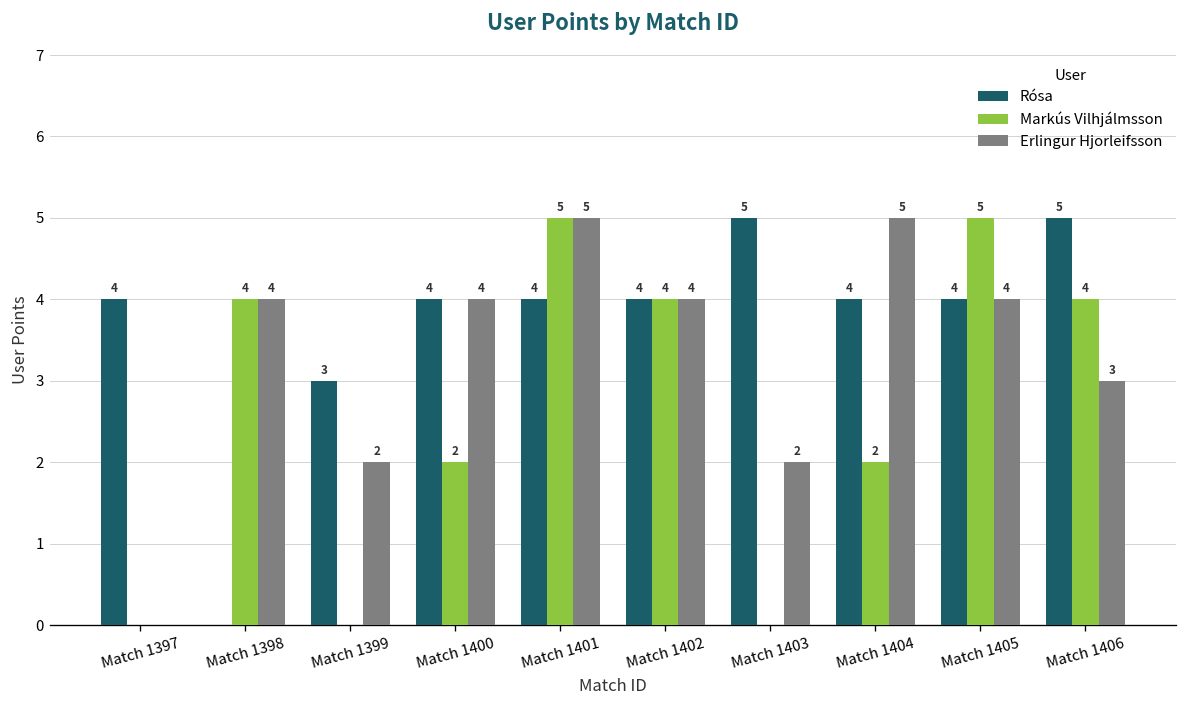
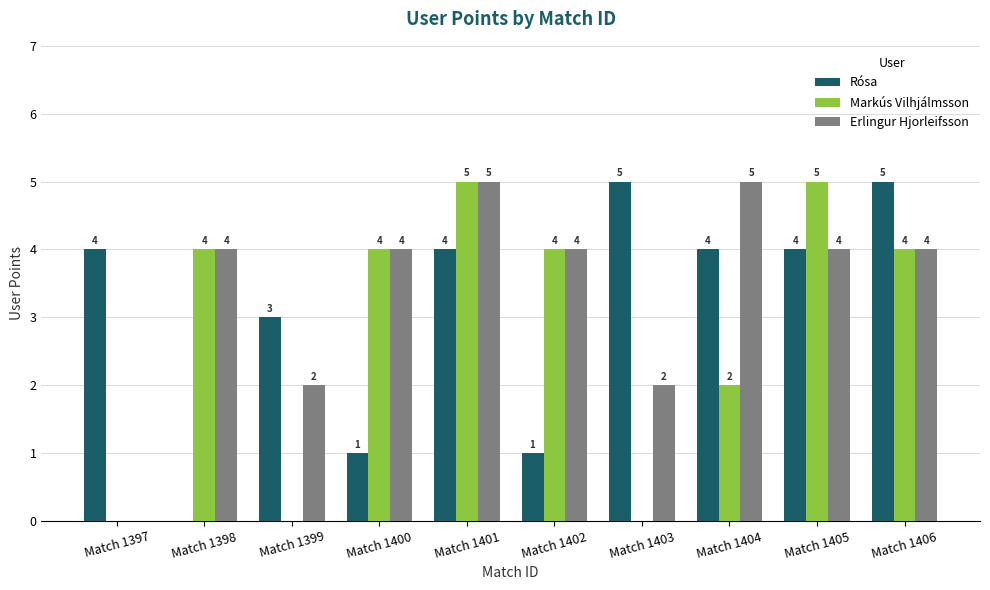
  {
    "Rósa": {
      "Match 1397": 4,
      "Match 1399": 3,
-     "Match 1400": 4,
+     "Match 1400": 1,
      "Match 1401": 4,
-     "Match 1402": 4,
+     "Match 1402": 1,
      "Match 1403": 5,
      "Match 1404": 4,
      "Match 1405": 4,
      "Match 1406": 5
    },
    "Markús Vilhjálmsson": {
      "Match 1398": 4,
-     "Match 1400": 2,
+     "Match 1400": 4,
      "Match 1401": 5,
      "Match 1402": 4,
      "Match 1404": 2,
      "Match 1405": 5,
      "Match 1406": 4
    },
    "Erlingur Hjorleifsson": {
      "Match 1398": 4,
      "Match 1399": 2,
      "Match 1400": 4,
      "Match 1401": 5,
      "Match 1402": 4,
      "Match 1403": 2,
      "Match 1404": 5,
      "Match 1405": 4,
-     "Match 1406": 3
+     "Match 1406": 4
    }
  }
